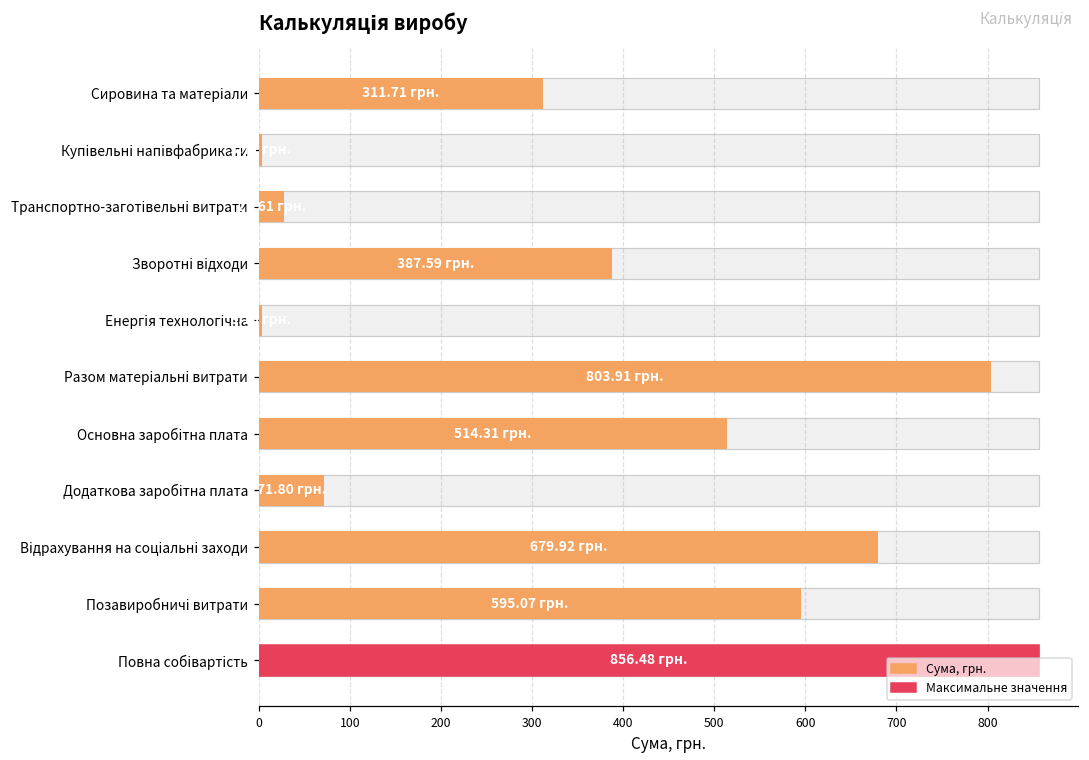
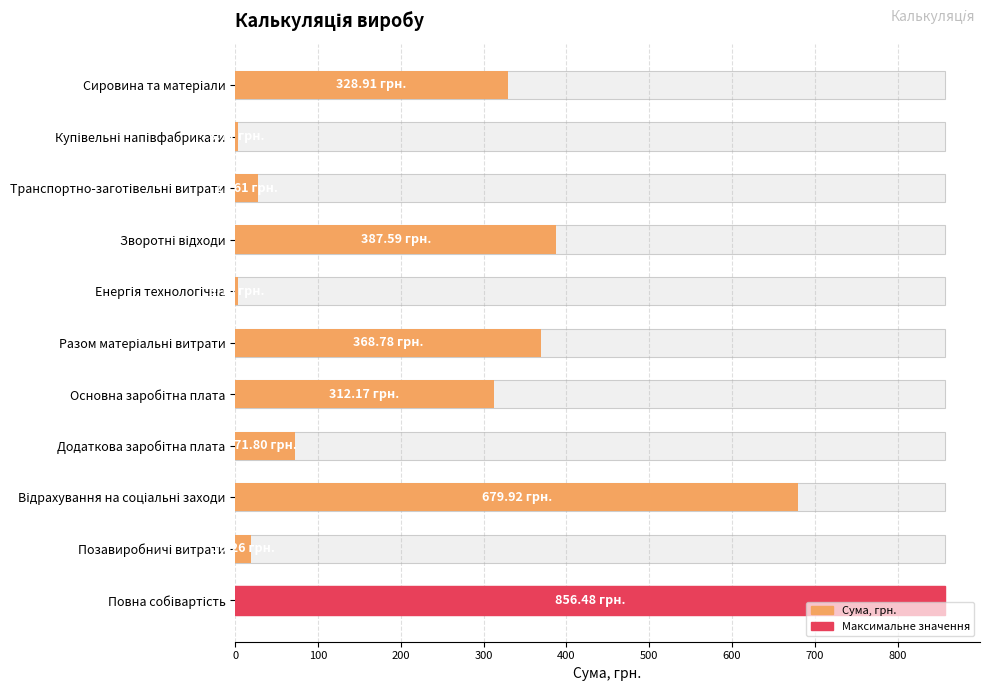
  {
    "Сума, грн.": {
-     "Сировина та матеріали": 311.71,
-     "Разом матеріальні витрати": 803.91,
-     "Основна заробітна плата": 514.31,
-     "Позавиробничі витрати": 600,
+     "Сировина та матеріали": 328.91,
+     "Разом матеріальні витрати": 368.78,
+     "Основна заробітна плата": 312.17,
+     "Позавиробничі витрати": 20,
      "Повна собівартість": 856.48
    }
  }
